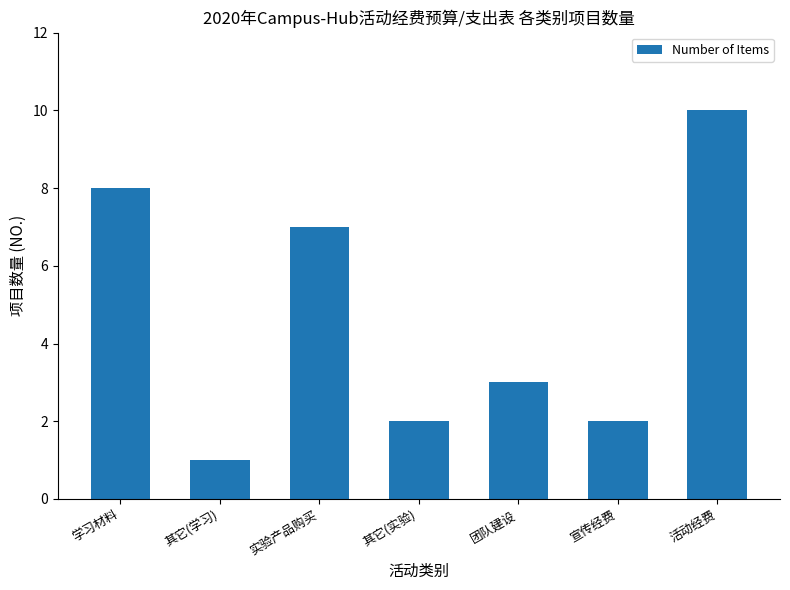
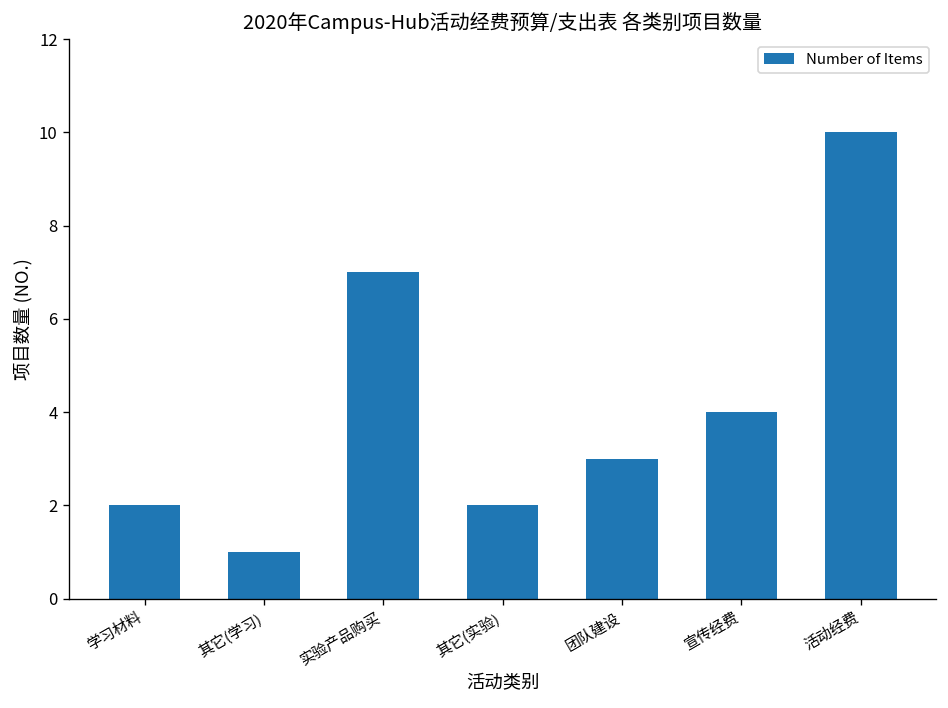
  {
-   "学习材料": 8,
+   "学习材料": 2,
    "其它(学习)": 1,
    "实验产品购买": 7,
    "其它(实验)": 2,
    "团队建设": 3,
-   "宣传经费": 2,
+   "宣传经费": 4,
    "活动经费": 10
  }
